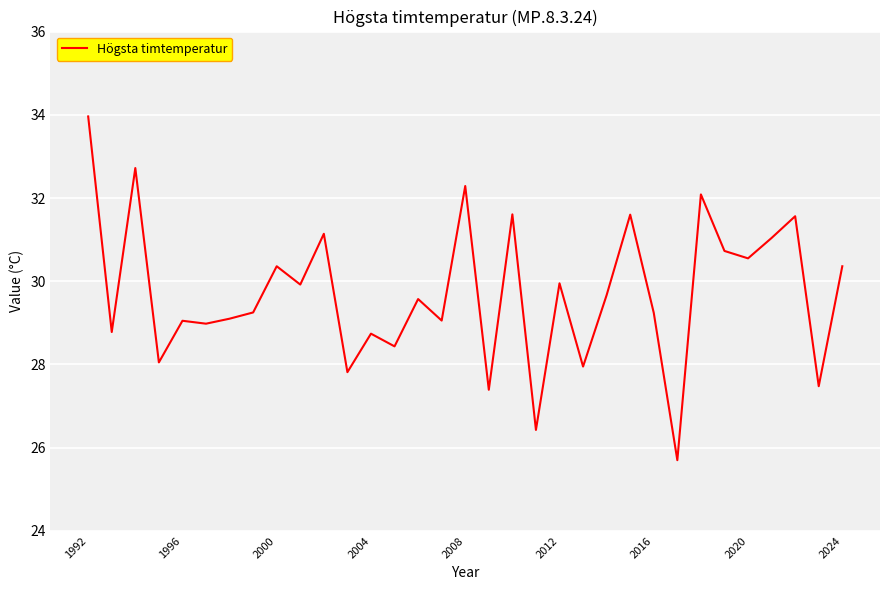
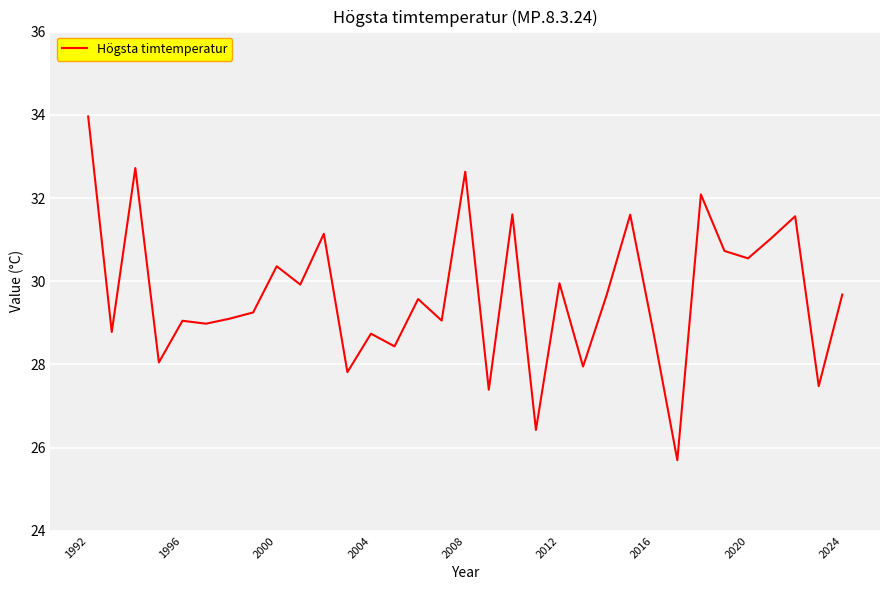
  {
    "1992": 34.0,
    "1996": 29.1,
    "2000": 30.4,
    "2004": 28.7,
-   "2008": 32.3,
+   "2008": 32.6,
    "2012": 30.0,
-   "2016": 29.2,
+   "2016": 28.7,
    "2020": 30.6,
-   "2024": 30.4
+   "2024": 29.7
  }
